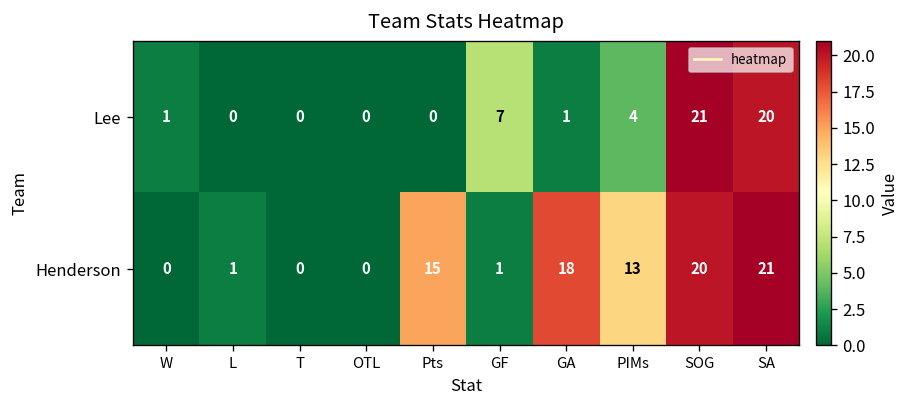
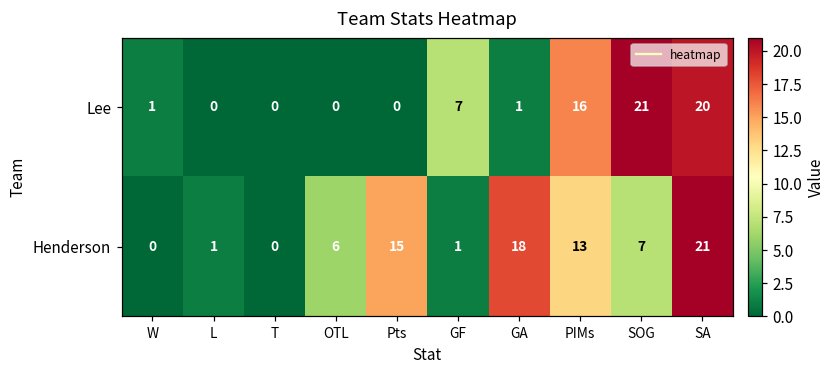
  {
    "Lee": {
      "W": 1,
      "L": 0,
      "T": 0,
      "OTL": 0,
      "Pts": 0,
      "GF": 7,
      "GA": 1,
-     "PIMs": 4,
+     "PIMs": 16,
      "SOG": 21,
      "SA": 20
    },
    "Henderson": {
      "W": 0,
      "L": 1,
      "T": 0,
-     "OTL": 0,
+     "OTL": 6,
      "Pts": 15,
      "GF": 1,
      "GA": 18,
      "PIMs": 13,
-     "SOG": 20,
+     "SOG": 7,
      "SA": 21
    }
  }
